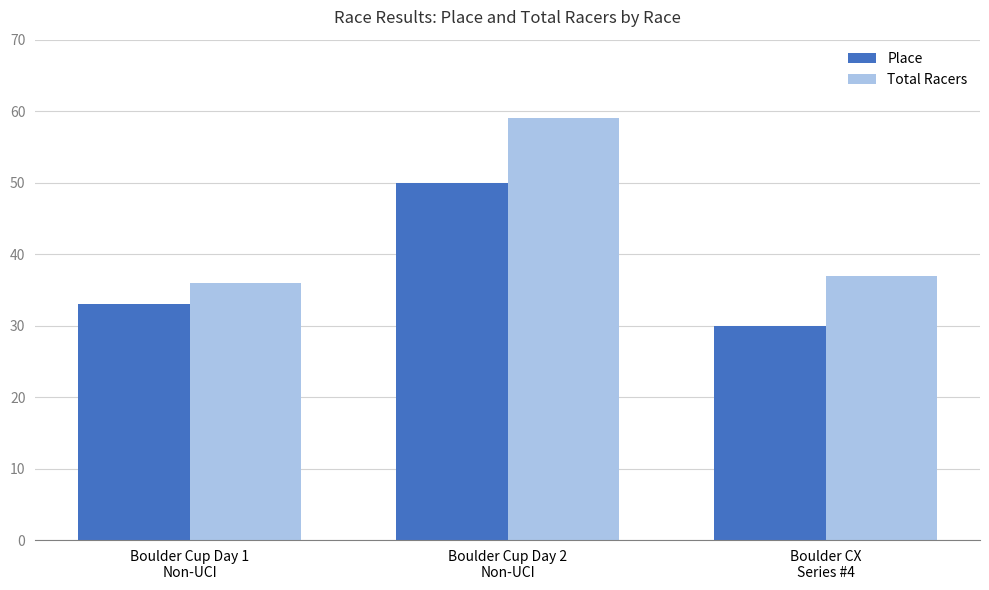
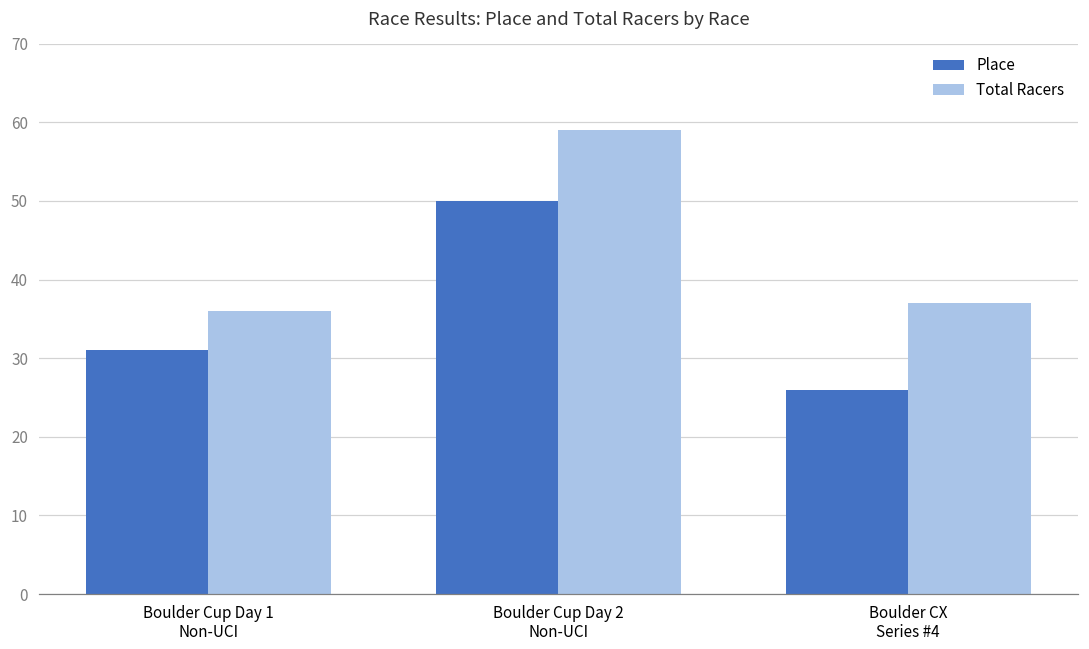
  {
    "Place": {
-     "Boulder Cup Day 1 Non-UCI": 33,
+     "Boulder Cup Day 1 Non-UCI": 31,
      "Boulder Cup Day 2 Non-UCI": 50,
-     "Boulder CX Series #4": 30
+     "Boulder CX Series #4": 26
    },
    "Total Racers": {
      "Boulder Cup Day 1 Non-UCI": 36,
      "Boulder Cup Day 2 Non-UCI": 59,
      "Boulder CX Series #4": 37
    }
  }
